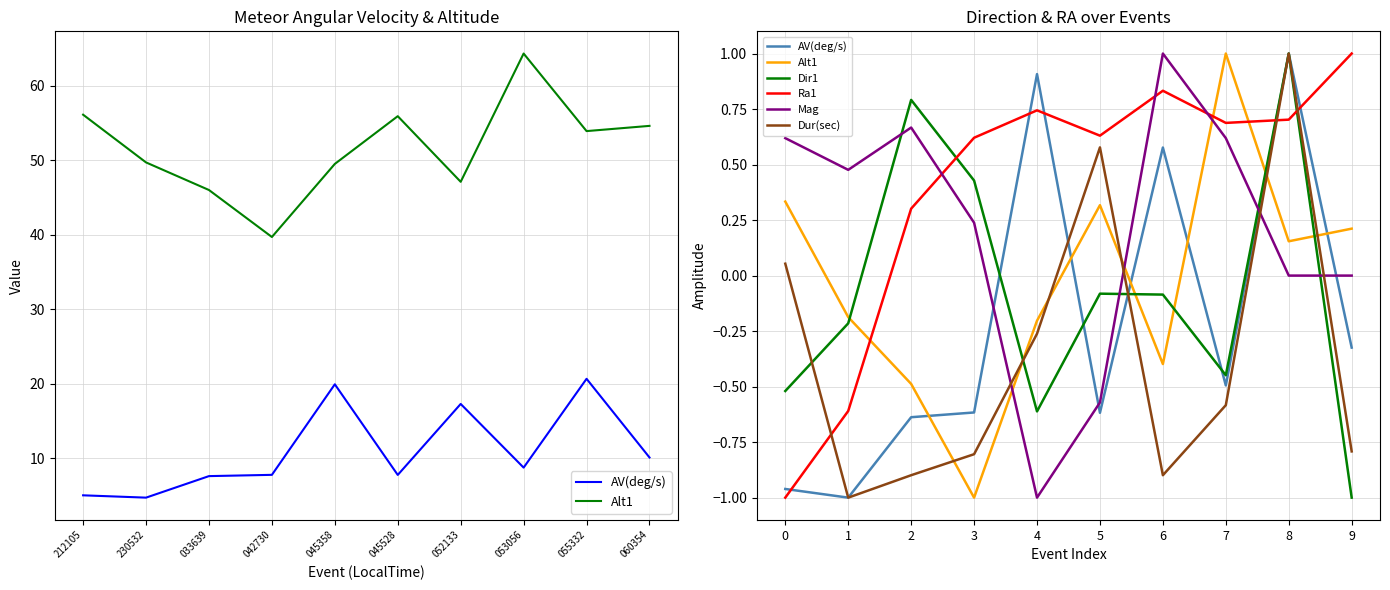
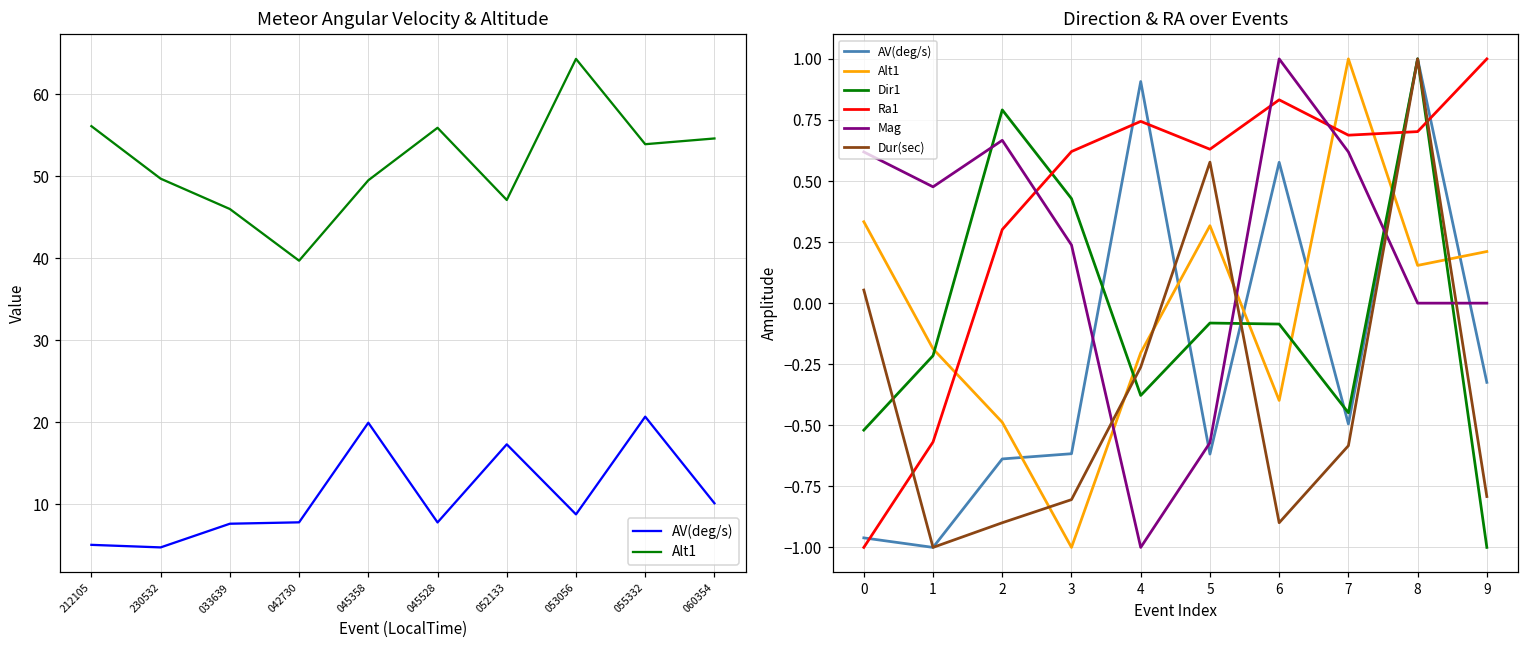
  {
    "Direction & RA over Events": {
      "AV(deg/s)": {
        "0": -0.96,
        "2": -0.64,
        "3": -0.62,
        "4": 0.91,
        "5": -0.62,
        "6": 0.58,
        "7": -0.49,
        "9": -0.32
      },
      "Alt1": {
        "0": 0.33,
        "1": -0.19,
        "2": -0.49,
        "3": -1.00,
        "4": -0.20,
        "5": 0.32,
        "6": -0.40,
        "7": 1.00,
        "8": 0.15,
        "9": 0.21
      },
      "Dir1": {
        "0": -0.52,
        "1": -0.22,
        "2": 0.79,
        "3": 0.43,
-       "4": -0.61,
+       "4": -0.38,
        "5": -0.08,
        "6": -0.09,
        "7": -0.45,
        "9": -1.00
      },
      "Ra1": {
        "0": -1.00,
-       "1": -0.61,
+       "1": -0.57,
        "2": 0.30,
        "3": 0.62,
        "4": 0.74,
        "5": 0.63,
        "6": 0.83,
        "7": 0.69,
        "8": 0.70,
        "9": 1.00
      },
      "Mag": {
        "0": 0.62,
        "1": 0.48,
        "2": 0.67,
        "3": 0.24,
        "4": -1.00,
        "5": -0.57,
        "6": 1.00,
        "7": 0.62,
        "8": 0.00,
        "9": 0.00
      },
      "Dur(sec)": {
        "0": 0.05,
        "2": -0.90,
        "3": -0.80,
        "4": -0.26,
        "5": 0.58,
        "6": -0.90,
        "7": -0.58,
        "9": -0.79
      }
    }
  }
